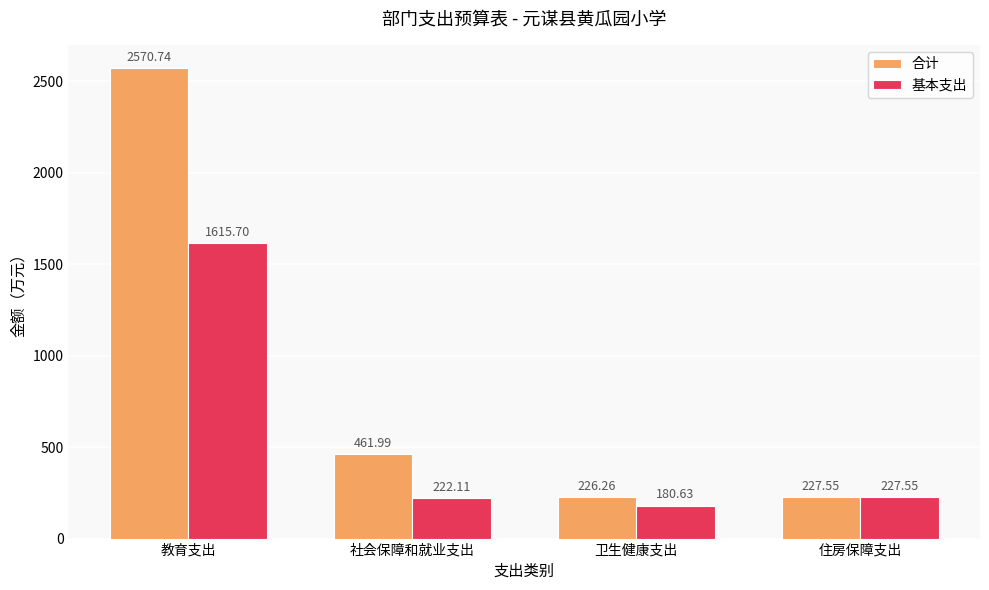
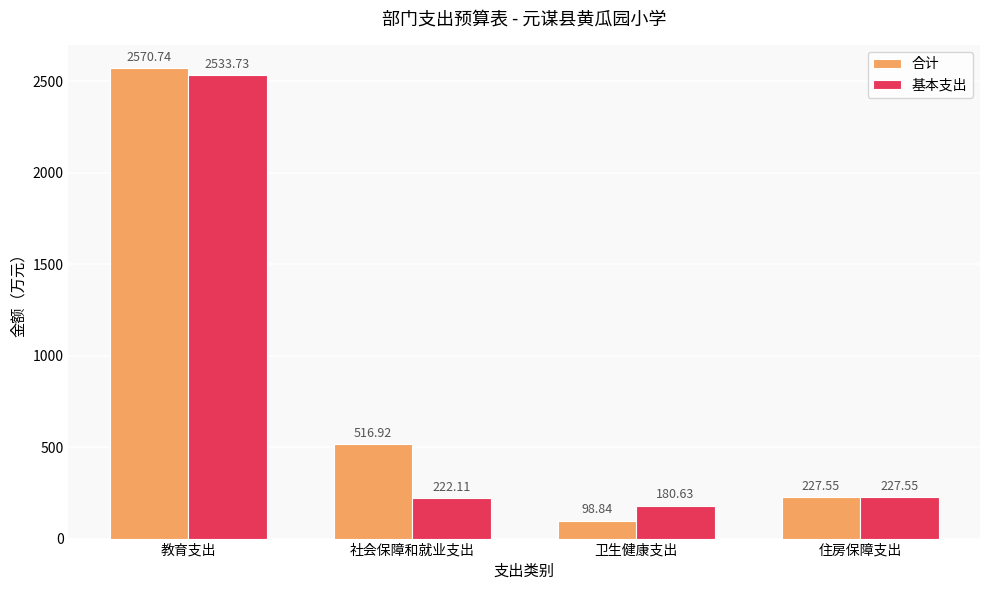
  {
    "合计": {
      "教育支出": 2570.74,
-     "社会保障和就业支出": 461.99,
-     "卫生健康支出": 226.26,
+     "社会保障和就业支出": 516.92,
+     "卫生健康支出": 98.84,
      "住房保障支出": 227.55
    },
    "基本支出": {
-     "教育支出": 1615.70,
+     "教育支出": 2533.73,
      "社会保障和就业支出": 222.11,
      "卫生健康支出": 180.63,
      "住房保障支出": 227.55
    }
  }
